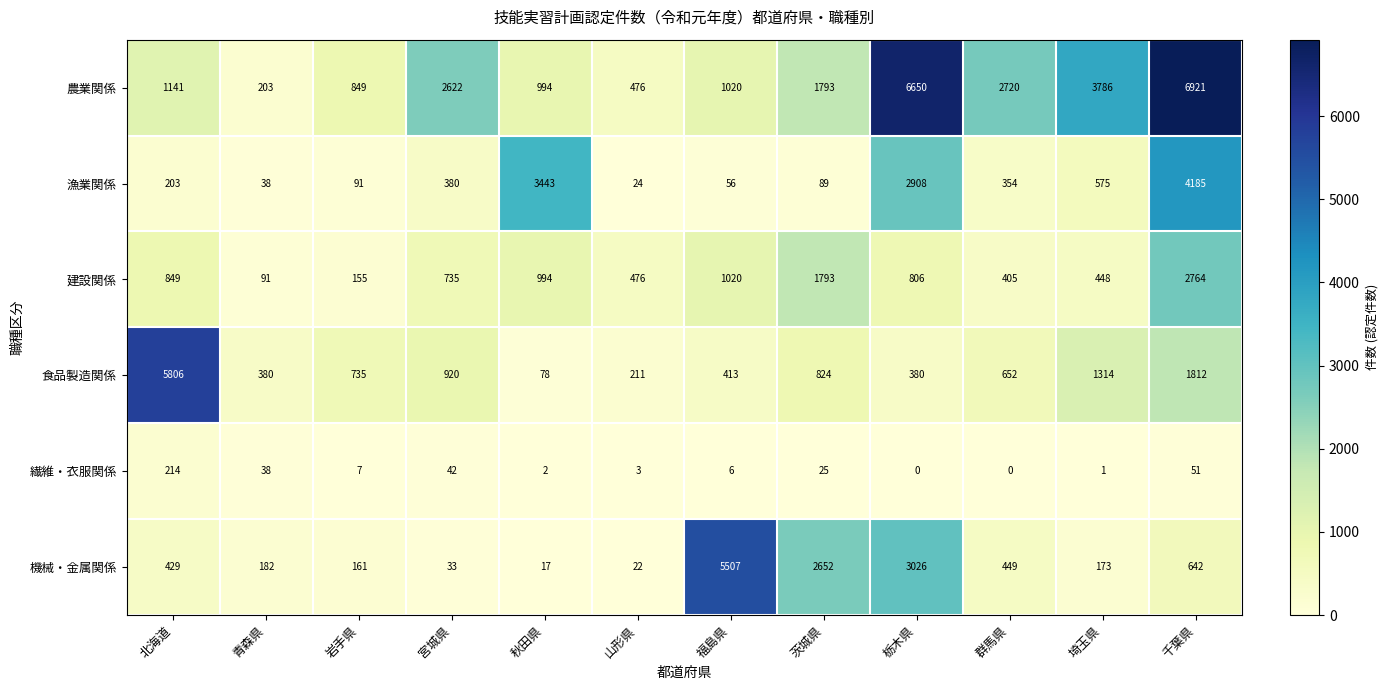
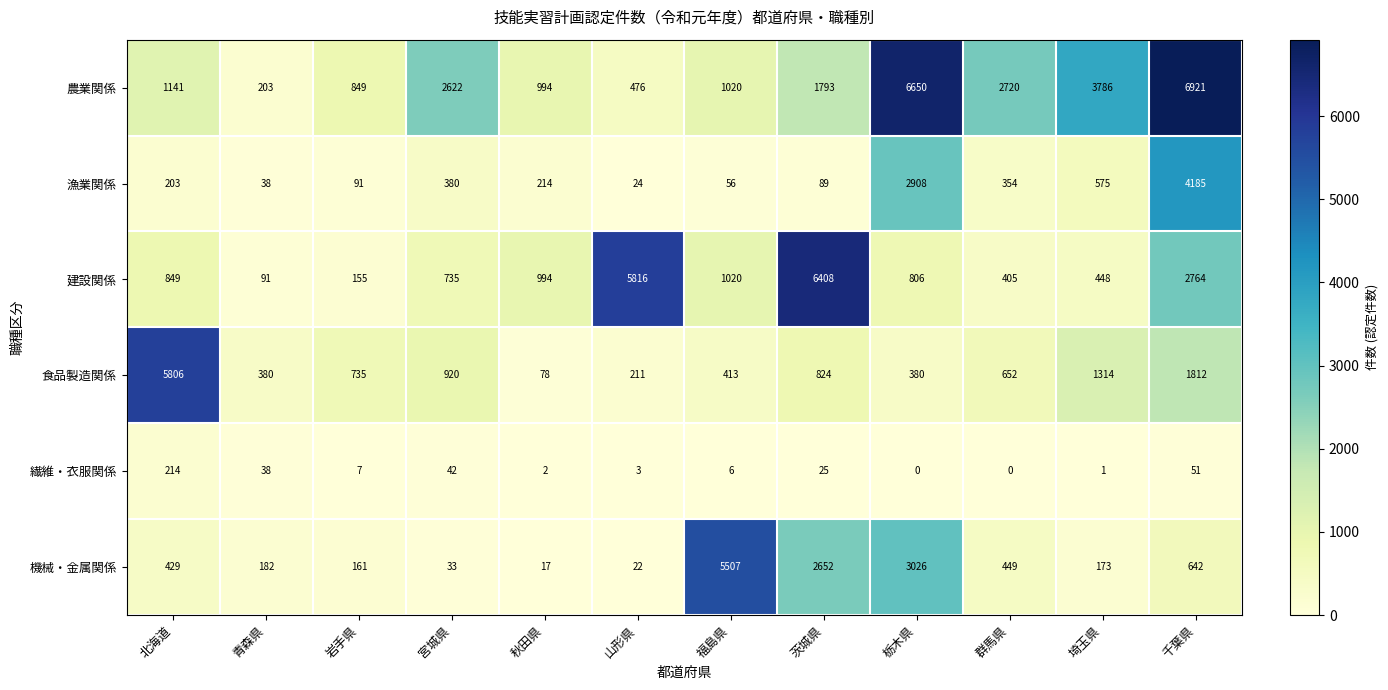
  {
    "農業関係": {
      "北海道": 1141,
      "青森県": 203,
      "岩手県": 849,
      "宮城県": 2622,
      "秋田県": 994,
      "山形県": 476,
      "福島県": 1020,
      "茨城県": 1793,
      "栃木県": 6650,
      "群馬県": 2720,
      "埼玉県": 3786,
      "千葉県": 6921
    },
    "漁業関係": {
      "北海道": 203,
      "青森県": 38,
      "岩手県": 91,
      "宮城県": 380,
-     "秋田県": 3443,
+     "秋田県": 214,
      "山形県": 24,
      "福島県": 56,
      "茨城県": 89,
      "栃木県": 2908,
      "群馬県": 354,
      "埼玉県": 575,
      "千葉県": 4185
    },
    "建設関係": {
      "北海道": 849,
      "青森県": 91,
      "岩手県": 155,
      "宮城県": 735,
      "秋田県": 994,
-     "山形県": 476,
+     "山形県": 5816,
      "福島県": 1020,
-     "茨城県": 1793,
+     "茨城県": 6408,
      "栃木県": 806,
      "群馬県": 405,
      "埼玉県": 448,
      "千葉県": 2764
    },
    "食品製造関係": {
      "北海道": 5806,
      "青森県": 380,
      "岩手県": 735,
      "宮城県": 920,
      "秋田県": 78,
      "山形県": 211,
      "福島県": 413,
      "茨城県": 824,
      "栃木県": 380,
      "群馬県": 652,
      "埼玉県": 1314,
      "千葉県": 1812
    },
    "繊維・衣服関係": {
      "北海道": 214,
      "青森県": 38,
      "岩手県": 7,
      "宮城県": 42,
      "秋田県": 2,
      "山形県": 3,
      "福島県": 6,
      "茨城県": 25,
      "栃木県": 0,
      "群馬県": 0,
      "埼玉県": 1,
      "千葉県": 51
    },
    "機械・金属関係": {
      "北海道": 429,
      "青森県": 182,
      "岩手県": 161,
      "宮城県": 33,
      "秋田県": 17,
      "山形県": 22,
      "福島県": 5507,
      "茨城県": 2652,
      "栃木県": 3026,
      "群馬県": 449,
      "埼玉県": 173,
      "千葉県": 642
    }
  }
